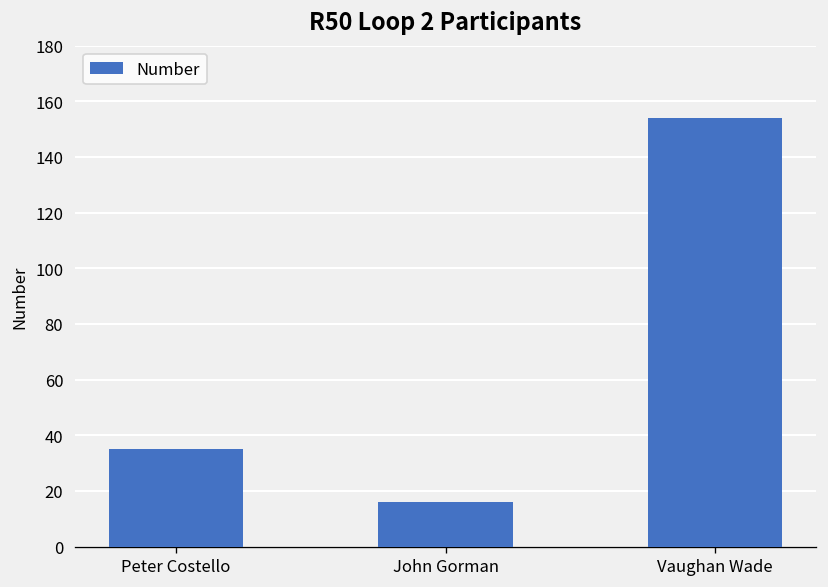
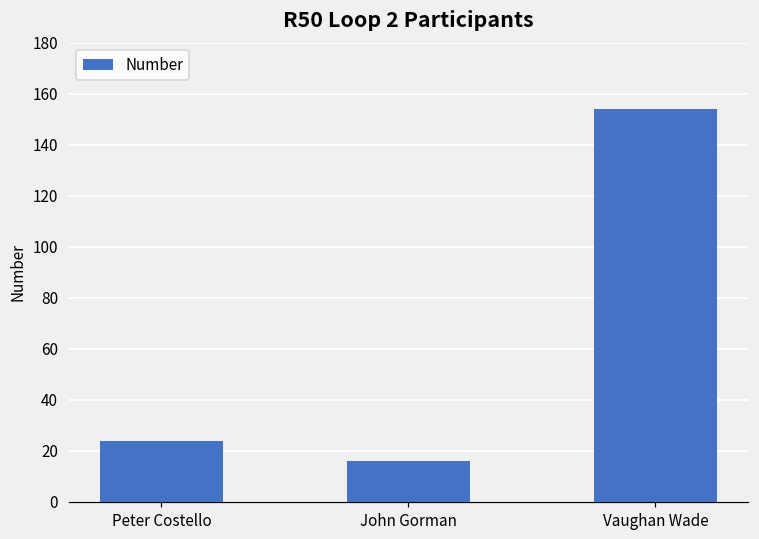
  {
-   "Peter Costello": 35,
+   "Peter Costello": 24,
    "John Gorman": 16,
    "Vaughan Wade": 154
  }
